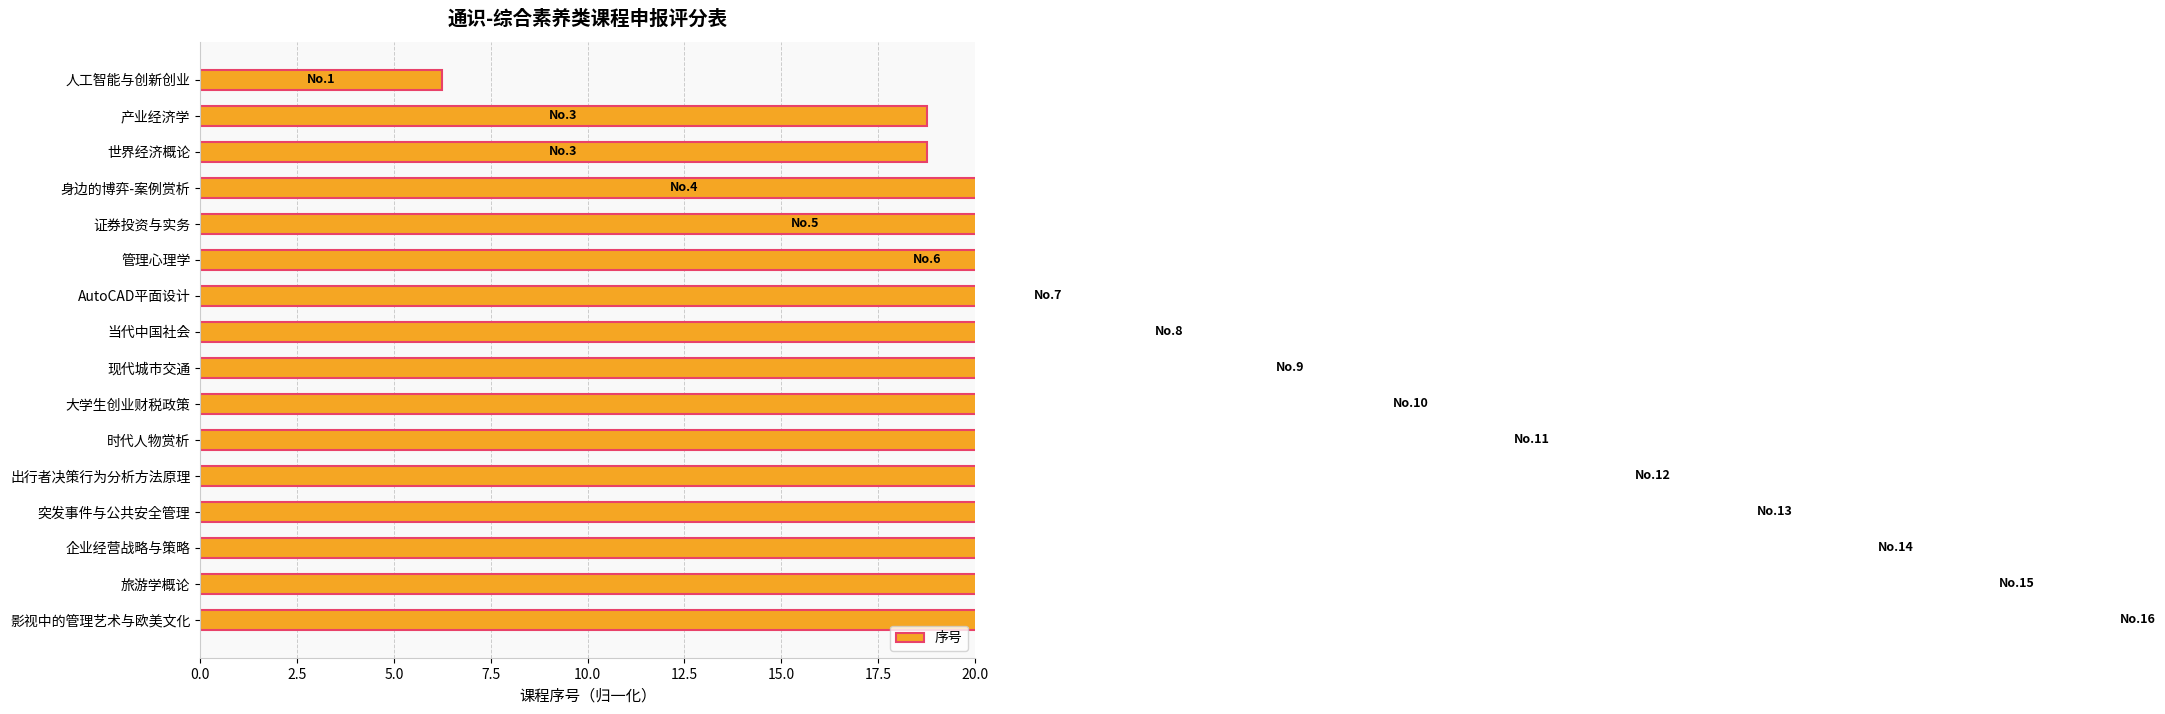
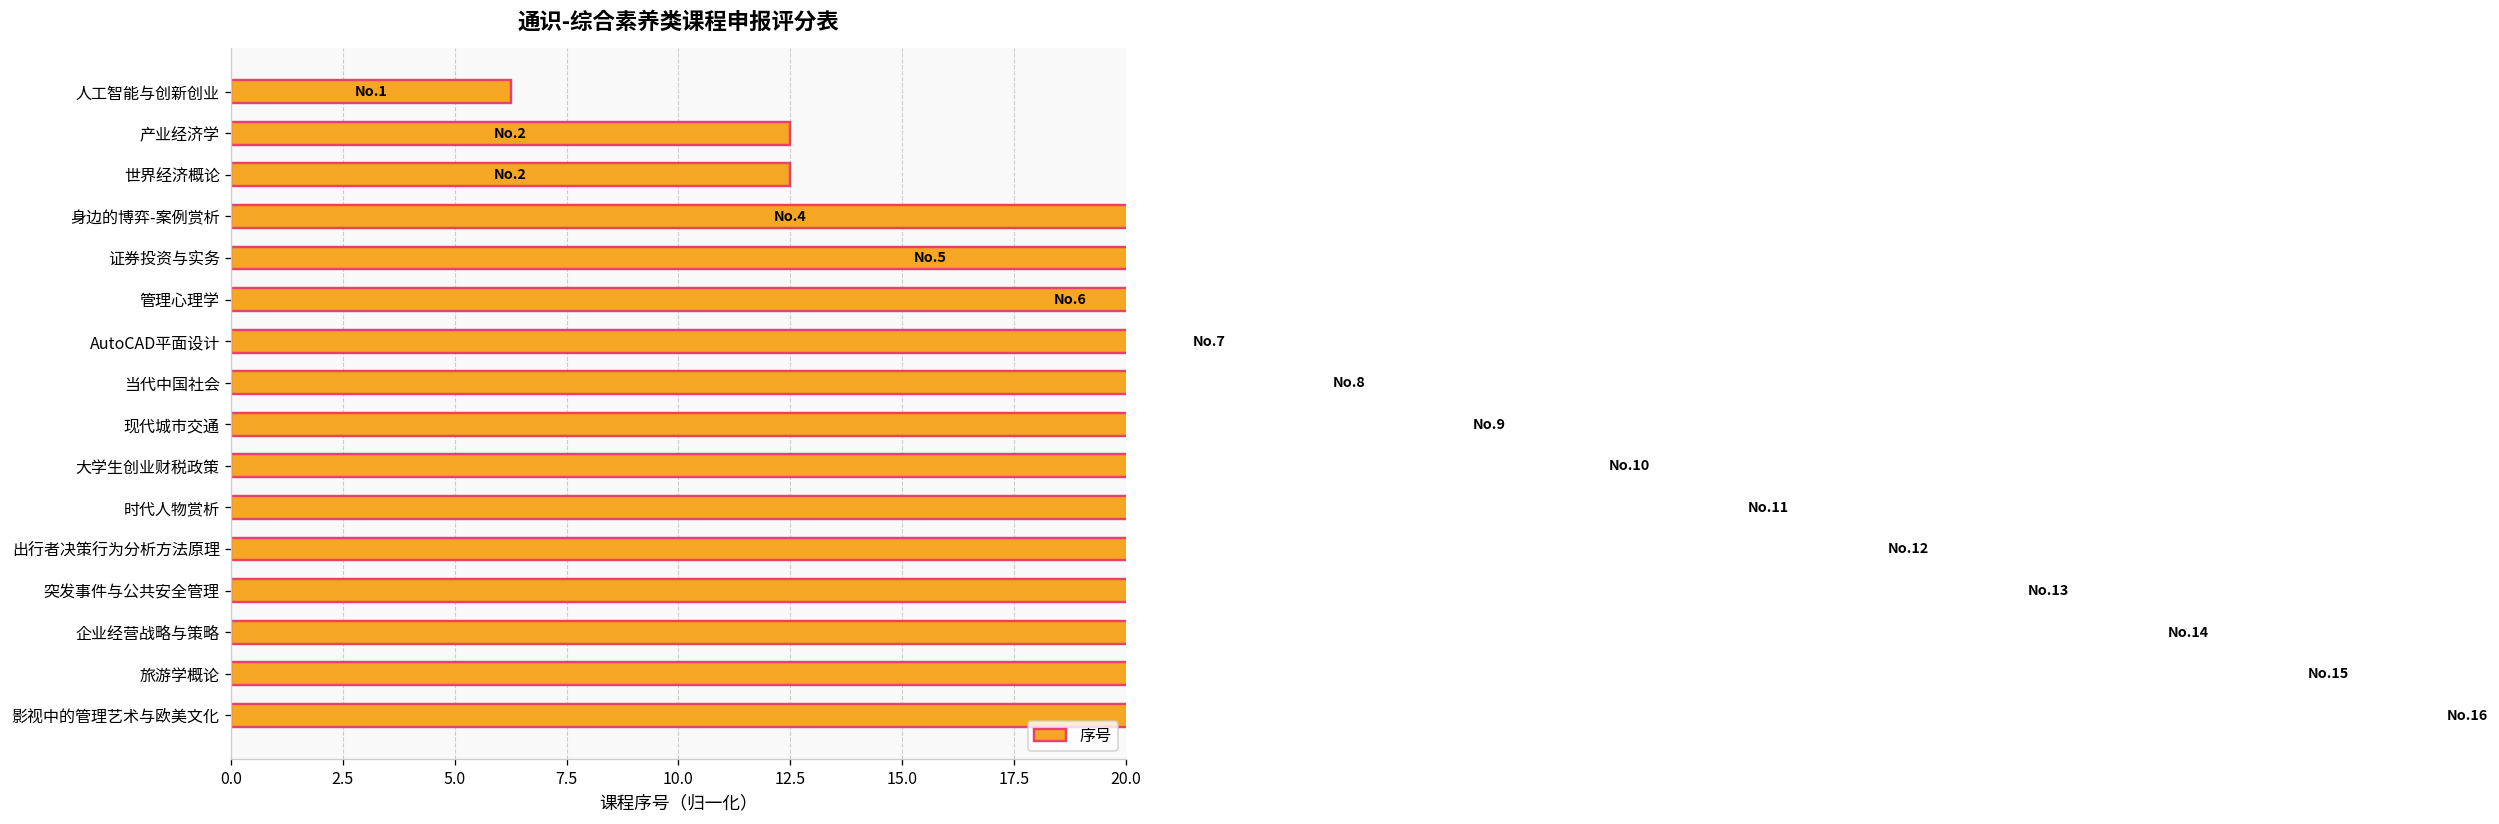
  {
-   "产业经济学": 3,
-   "世界经济概论": 3
+   "产业经济学": 2,
+   "世界经济概论": 2
  }
